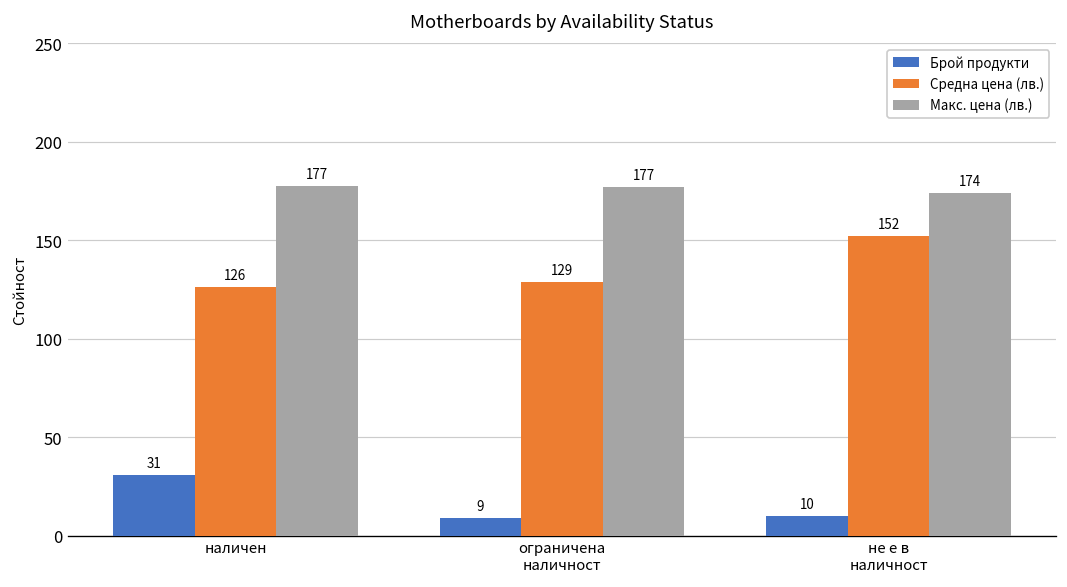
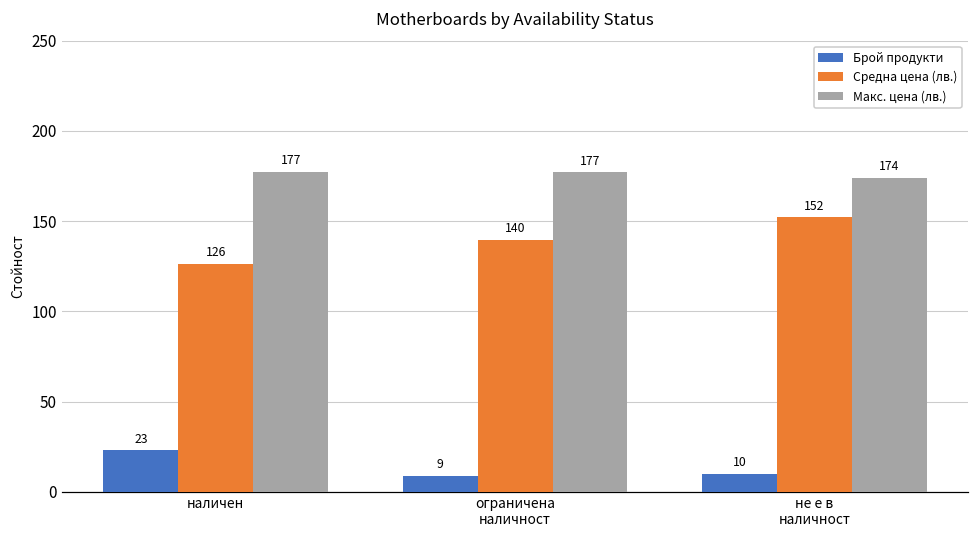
  {
    "Брой продукти": {
-     "наличен": 31,
+     "наличен": 23,
      "ограничена наличност": 9,
      "не е в наличност": 10
    },
    "Средна цена (лв.)": {
      "наличен": 126,
-     "ограничена наличност": 129,
+     "ограничена наличност": 140,
      "не е в наличност": 152
    },
    "Макс. цена (лв.)": {
      "наличен": 177,
      "ограничена наличност": 177,
      "не е в наличност": 174
    }
  }
